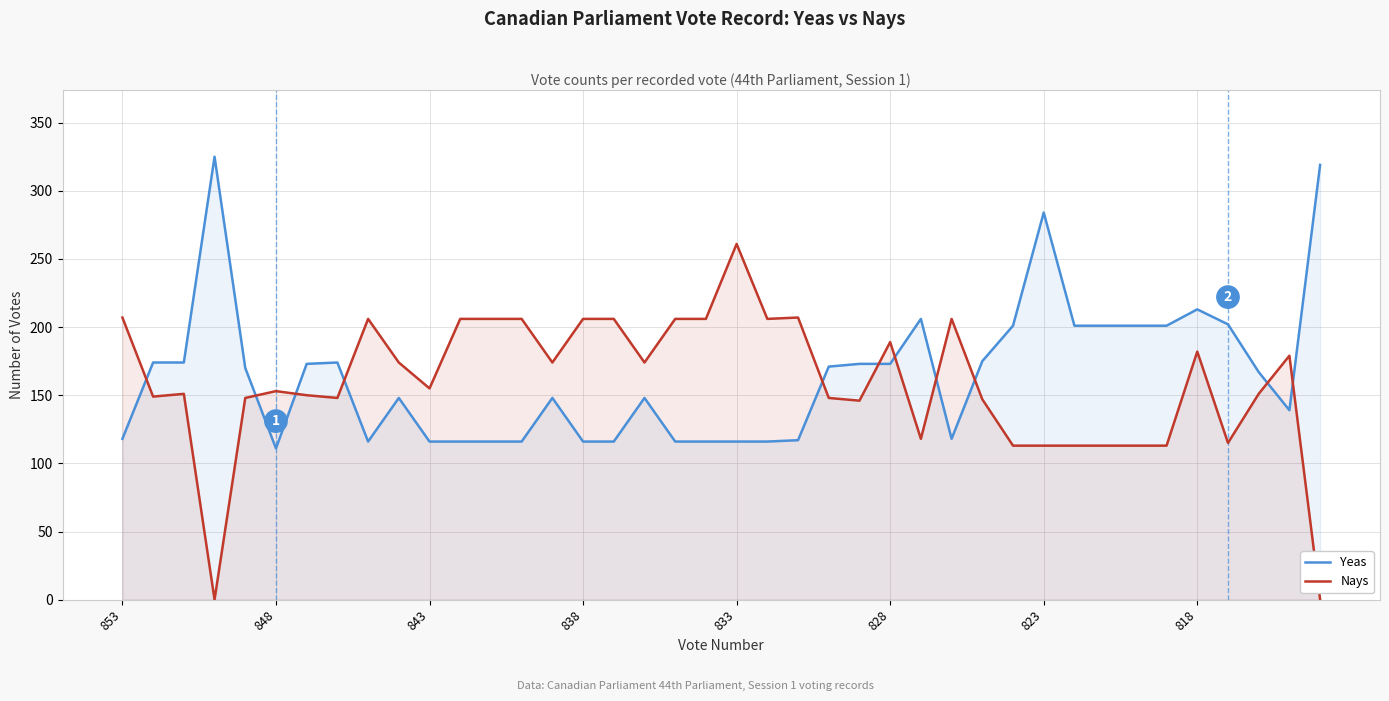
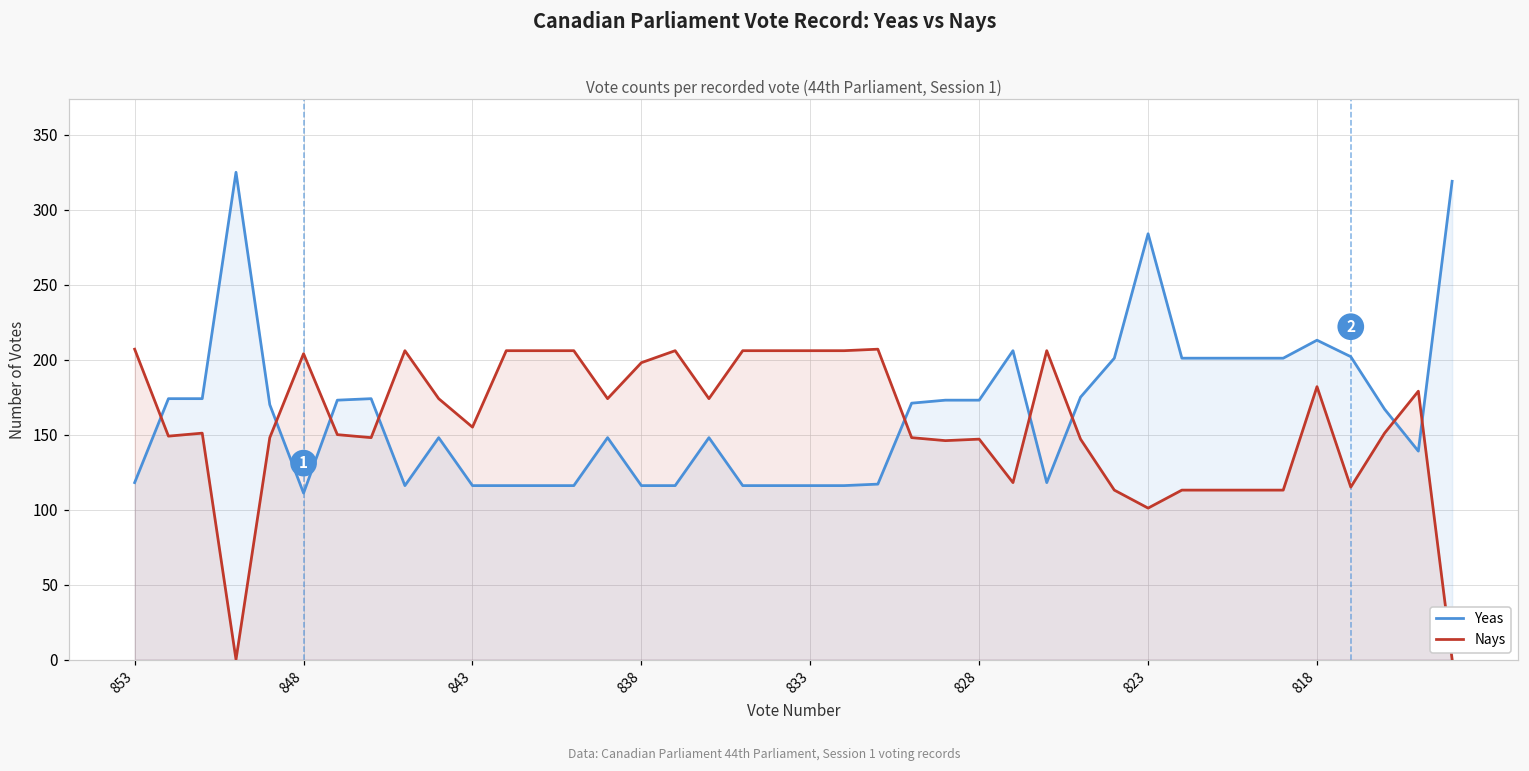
  {
    "Yeas": {
      "853": 118,
      "843": 116,
      "838": 116,
      "833": 116,
      "828": 173,
      "823": 284,
      "818": 213
    },
    "Nays": {
      "853": 207,
-     "848": 153,
+     "848": 204,
      "843": 155,
-     "838": 206,
-     "833": 261,
-     "828": 189,
-     "823": 113,
+     "838": 198,
+     "833": 206,
+     "828": 147,
+     "823": 101,
      "818": 182
    }
  }
